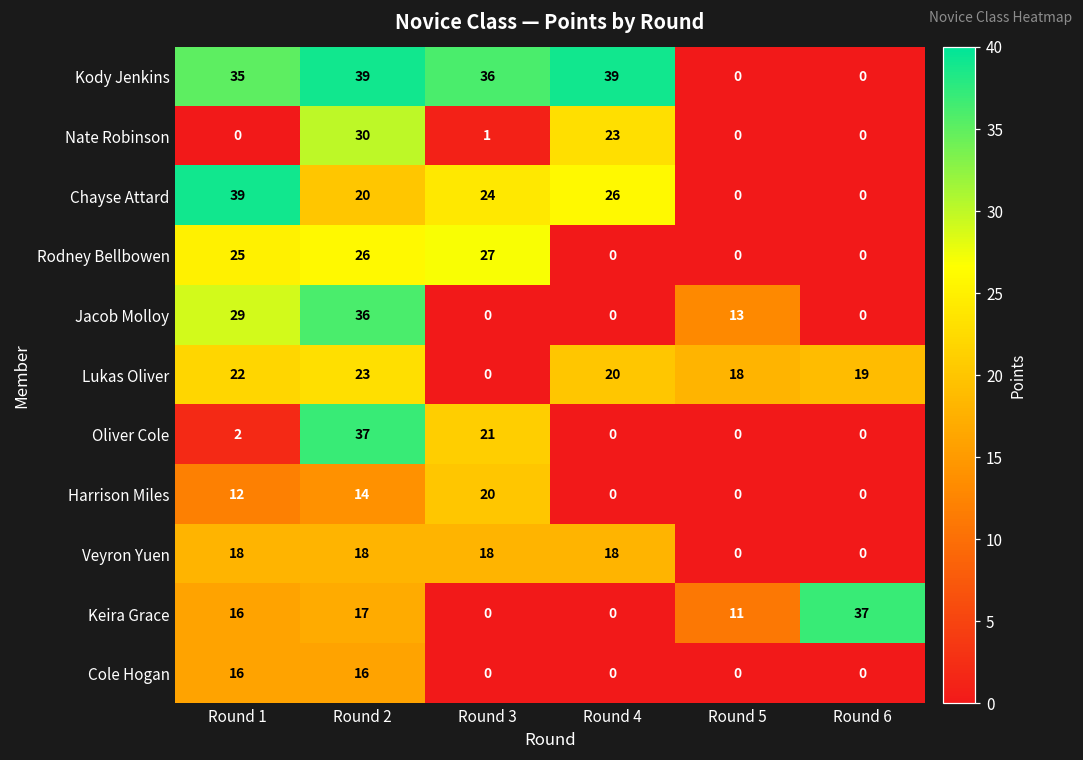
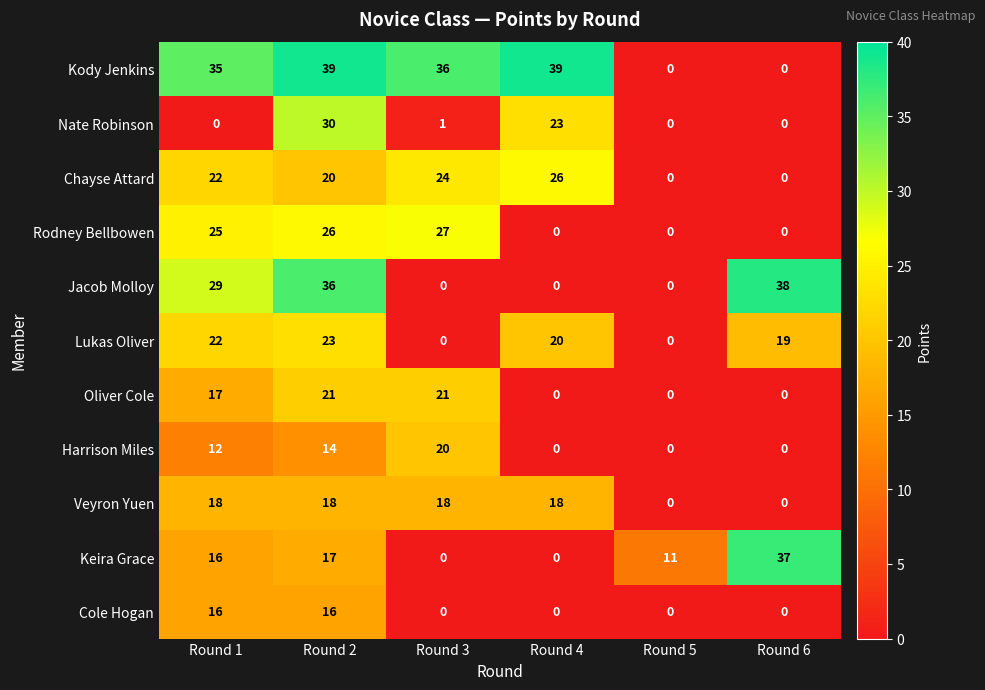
  {
    "Kody Jenkins": {
      "Round 1": 35,
      "Round 2": 39,
      "Round 3": 36,
      "Round 4": 39,
      "Round 5": 0,
      "Round 6": 0
    },
    "Nate Robinson": {
      "Round 1": 0,
      "Round 2": 30,
      "Round 3": 1,
      "Round 4": 23,
      "Round 5": 0,
      "Round 6": 0
    },
    "Chayse Attard": {
-     "Round 1": 39,
+     "Round 1": 22,
      "Round 2": 20,
      "Round 3": 24,
      "Round 4": 26,
      "Round 5": 0,
      "Round 6": 0
    },
    "Rodney Bellbowen": {
      "Round 1": 25,
      "Round 2": 26,
      "Round 3": 27,
      "Round 4": 0,
      "Round 5": 0,
      "Round 6": 0
    },
    "Jacob Molloy": {
      "Round 1": 29,
      "Round 2": 36,
      "Round 3": 0,
      "Round 4": 0,
-     "Round 5": 13,
-     "Round 6": 0
+     "Round 5": 0,
+     "Round 6": 38
    },
    "Lukas Oliver": {
      "Round 1": 22,
      "Round 2": 23,
      "Round 3": 0,
      "Round 4": 20,
-     "Round 5": 18,
+     "Round 5": 0,
      "Round 6": 19
    },
    "Oliver Cole": {
-     "Round 1": 2,
-     "Round 2": 37,
+     "Round 1": 17,
+     "Round 2": 21,
      "Round 3": 21,
      "Round 4": 0,
      "Round 5": 0,
      "Round 6": 0
    },
    "Harrison Miles": {
      "Round 1": 12,
      "Round 2": 14,
      "Round 3": 20,
      "Round 4": 0,
      "Round 5": 0,
      "Round 6": 0
    },
    "Veyron Yuen": {
      "Round 1": 18,
      "Round 2": 18,
      "Round 3": 18,
      "Round 4": 18,
      "Round 5": 0,
      "Round 6": 0
    },
    "Keira Grace": {
      "Round 1": 16,
      "Round 2": 17,
      "Round 3": 0,
      "Round 4": 0,
      "Round 5": 11,
      "Round 6": 37
    },
    "Cole Hogan": {
      "Round 1": 16,
      "Round 2": 16,
      "Round 3": 0,
      "Round 4": 0,
      "Round 5": 0,
      "Round 6": 0
    }
  }
